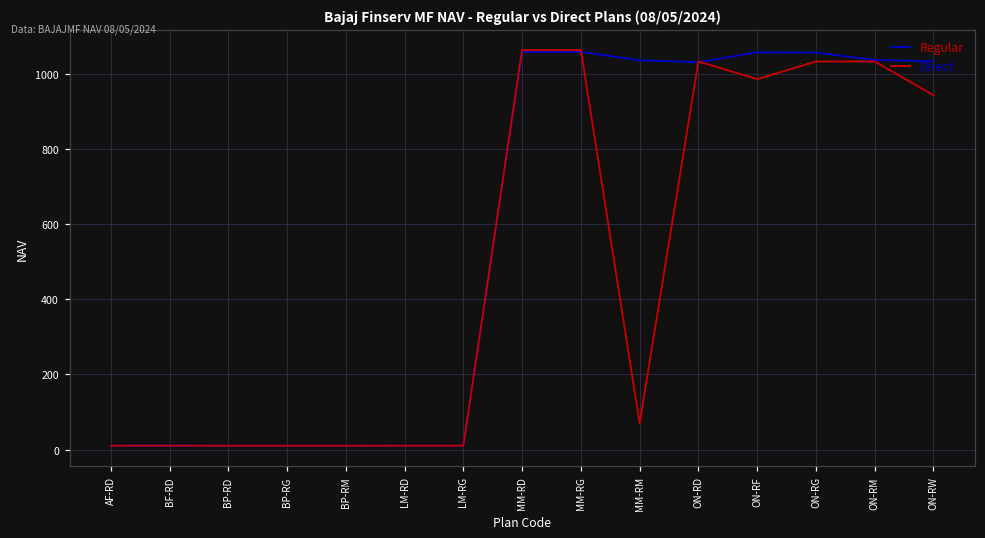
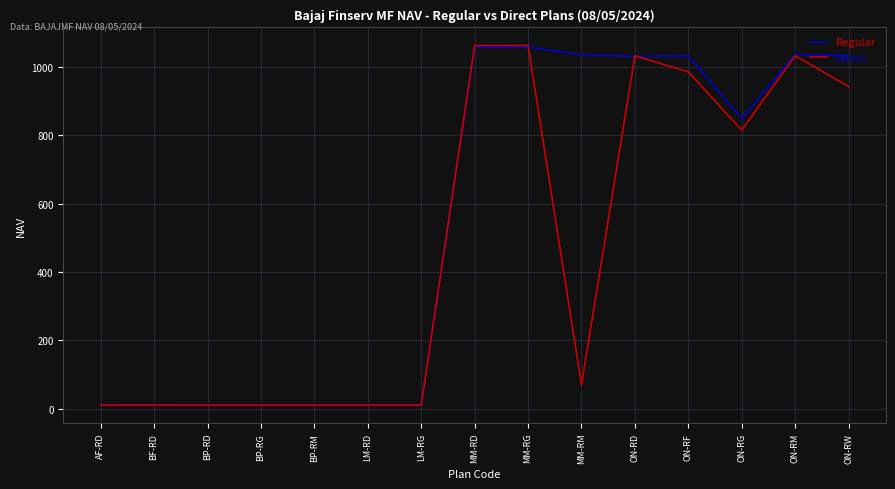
  {
    "Regular": {
      "MM-RM": 1040,
-     "ON-RF": 1060,
-     "ON-RG": 1060,
+     "ON-RF": 1030,
+     "ON-RG": 850,
      "ON-RW": 1030
    },
    "Direct": {
      "MM-RM": 70,
      "ON-RF": 990,
-     "ON-RG": 1030,
+     "ON-RG": 820,
      "ON-RW": 940
    }
  }
